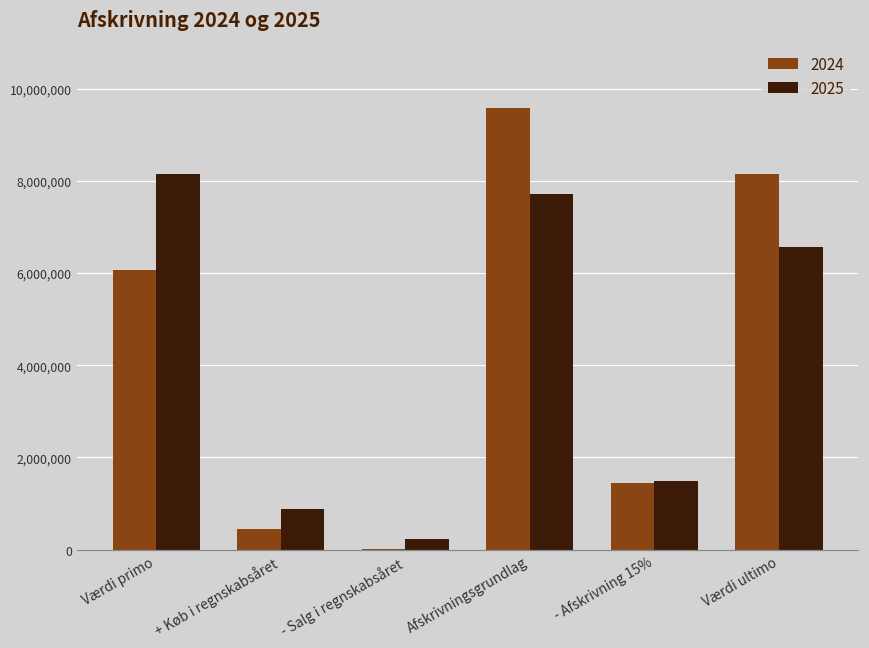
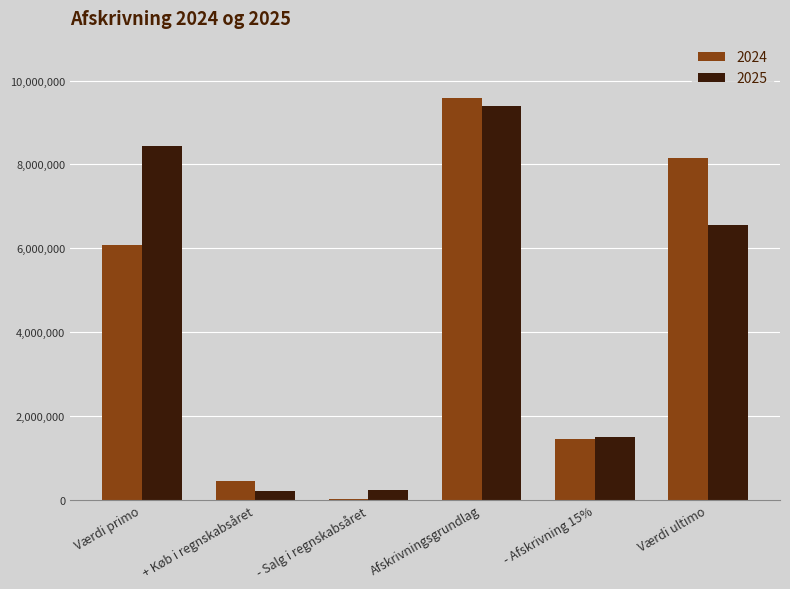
  {
    "2024": {
      "Værdi primo": "6,100,000",
      "+ Køb i regnskabsåret": "500,000",
      "Afskrivningsgrundlag": "9,600,000",
      "- Afskrivning 15%": "1,400,000",
      "Værdi ultimo": "8,100,000"
    },
    "2025": {
-     "Værdi primo": "8,100,000",
-     "+ Køb i regnskabsåret": "900,000",
+     "Værdi primo": "8,400,000",
+     "+ Køb i regnskabsåret": "200,000",
      "- Salg i regnskabsåret": "200,000",
-     "Afskrivningsgrundlag": "7,700,000",
+     "Afskrivningsgrundlag": "9,400,000",
      "- Afskrivning 15%": "1,500,000",
      "Værdi ultimo": "6,600,000"
    }
  }
